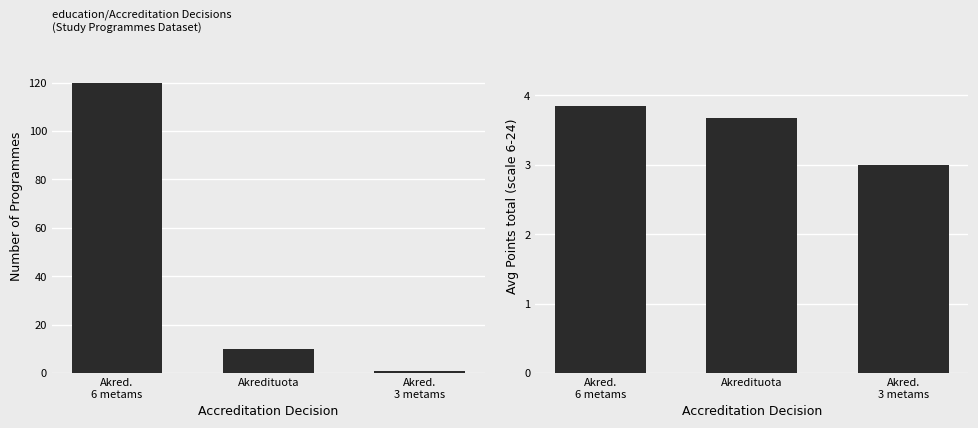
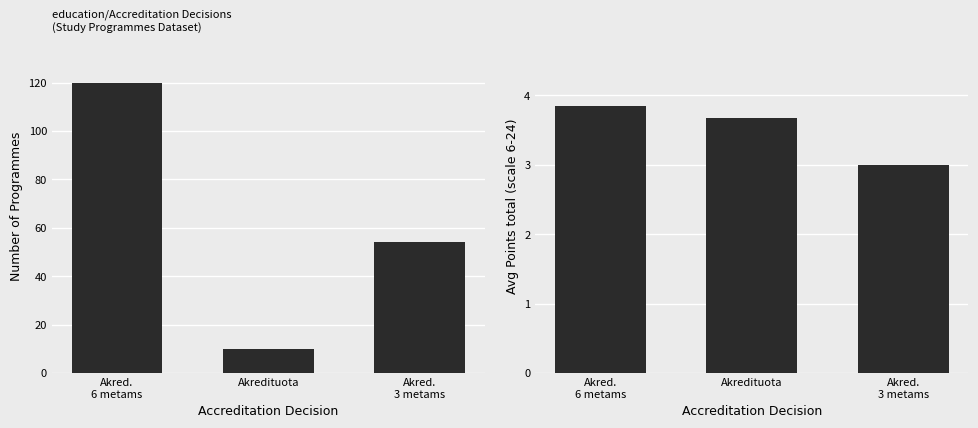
  {
    "education/Accreditation Decisions (Study Programmes Dataset)": {
      "Akred. 6 metams": 120,
      "Akredituota": 10,
-     "Akred. 3 metams": 1
+     "Akred. 3 metams": 54
    }
  }
